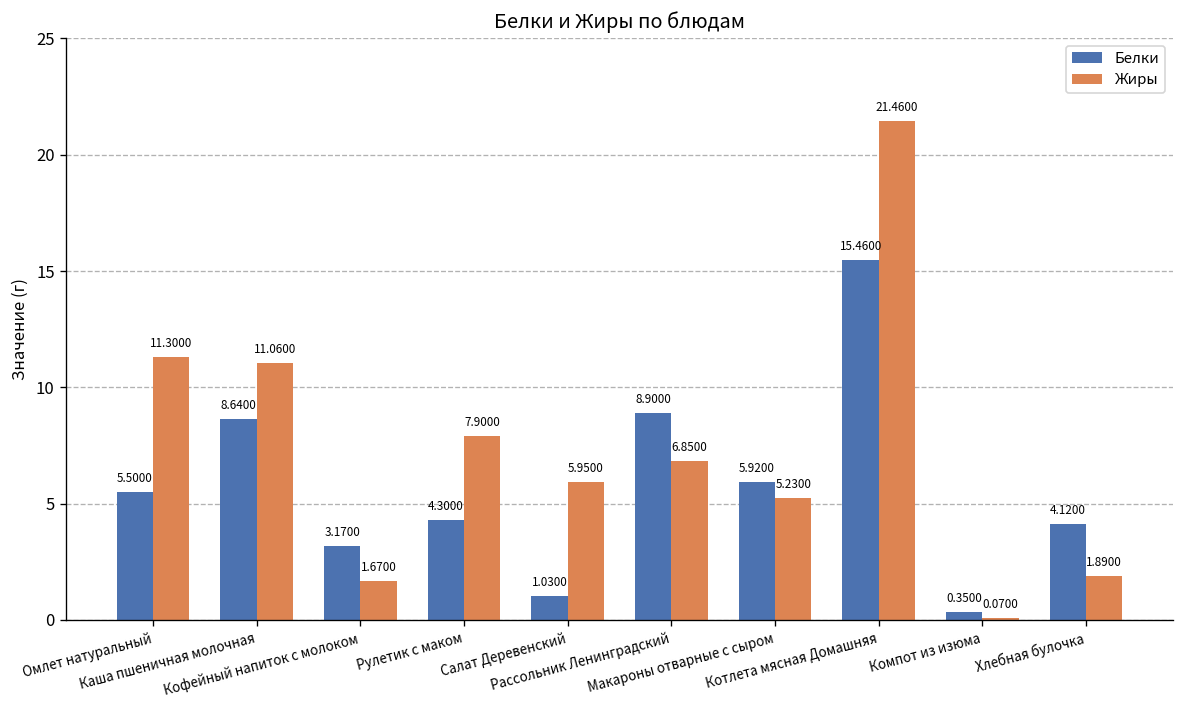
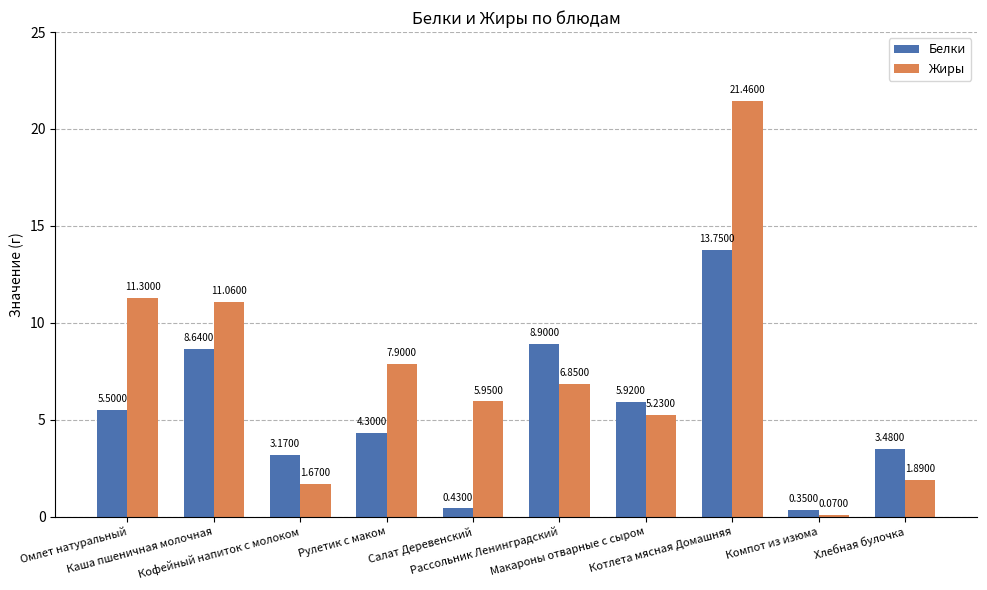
  {
    "Белки": {
      "Омлет натуральный": 5.5000,
      "Каша пшеничная молочная": 8.6400,
      "Кофейный напиток с молоком": 3.1700,
      "Рулетик с маком": 4.3000,
-     "Салат Деревенский": 1.0300,
+     "Салат Деревенский": 0.4300,
      "Рассольник Ленинградский": 8.9000,
      "Макароны отварные с сыром": 5.9200,
-     "Котлета мясная Домашняя": 15.4600,
+     "Котлета мясная Домашняя": 13.7500,
      "Компот из изюма": 0.3500,
-     "Хлебная булочка": 4.1200
+     "Хлебная булочка": 3.4800
    },
    "Жиры": {
      "Омлет натуральный": 11.3000,
      "Каша пшеничная молочная": 11.0600,
      "Кофейный напиток с молоком": 1.6700,
      "Рулетик с маком": 7.9000,
      "Салат Деревенский": 5.9500,
      "Рассольник Ленинградский": 6.8500,
      "Макароны отварные с сыром": 5.2300,
      "Котлета мясная Домашняя": 21.4600,
      "Компот из изюма": 0.0700,
      "Хлебная булочка": 1.8900
    }
  }
